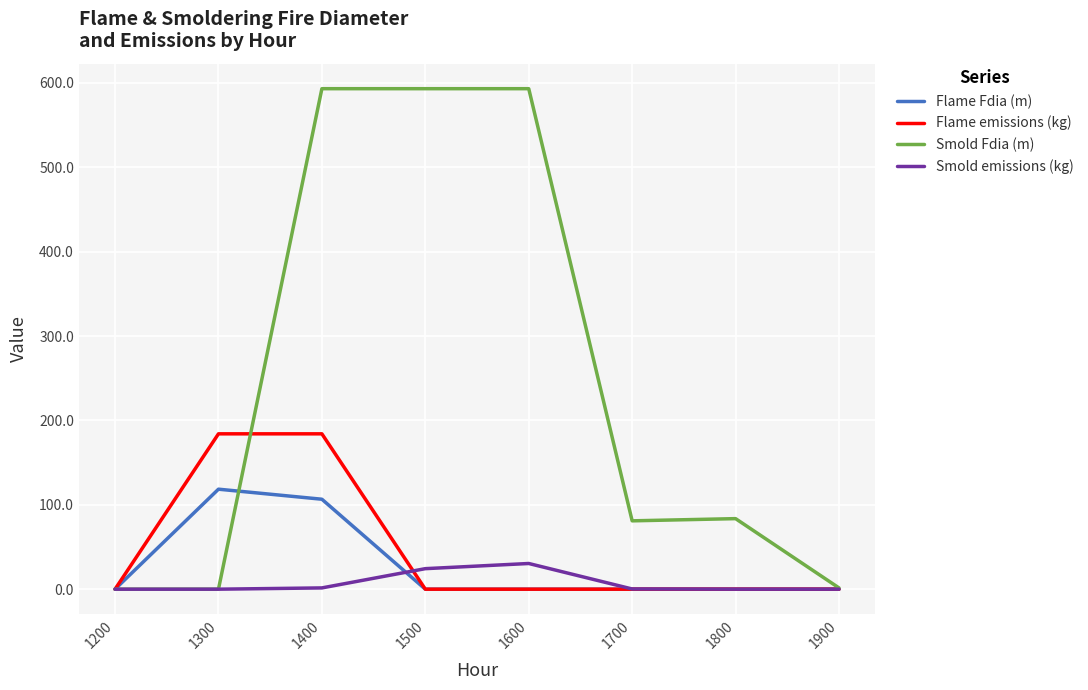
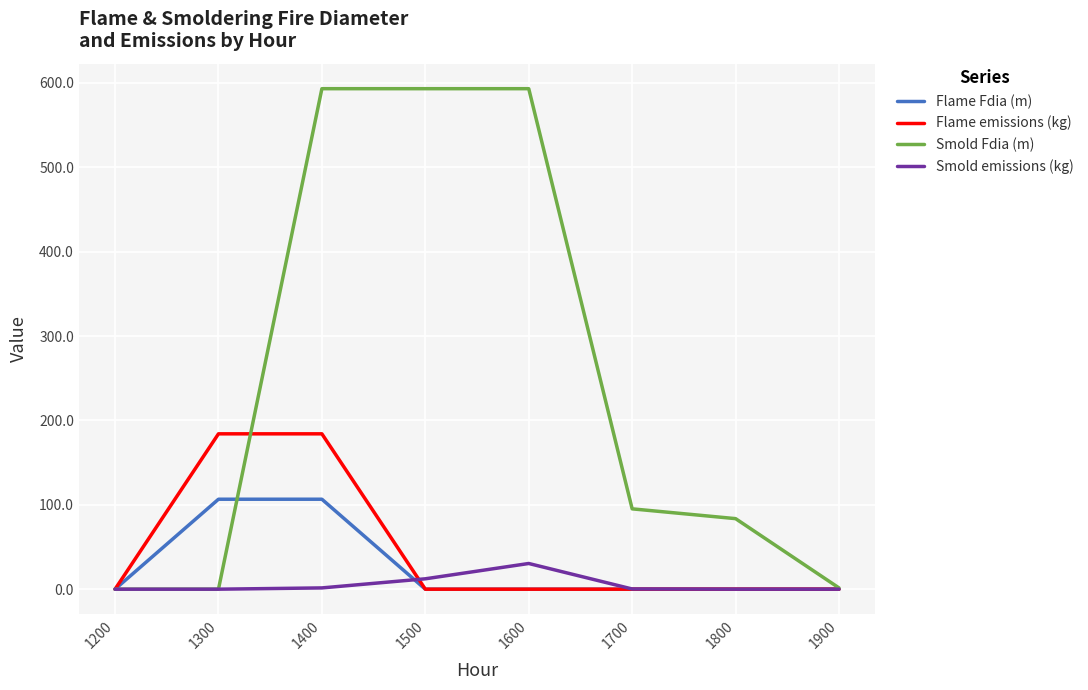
  {
    "Flame Fdia (m)": {
-     "1300": 120,
+     "1300": 110,
      "1400": 110
    },
    "Flame emissions (kg)": {
      "1300": 180,
      "1400": 180
    },
    "Smold Fdia (m)": {
      "1400": 590,
      "1500": 590,
      "1600": 590,
-     "1700": 80,
+     "1700": 100,
      "1800": 80
    },
    "Smold emissions (kg)": {
      "1400": 0,
-     "1500": 20,
+     "1500": 10,
      "1600": 30
    }
  }
